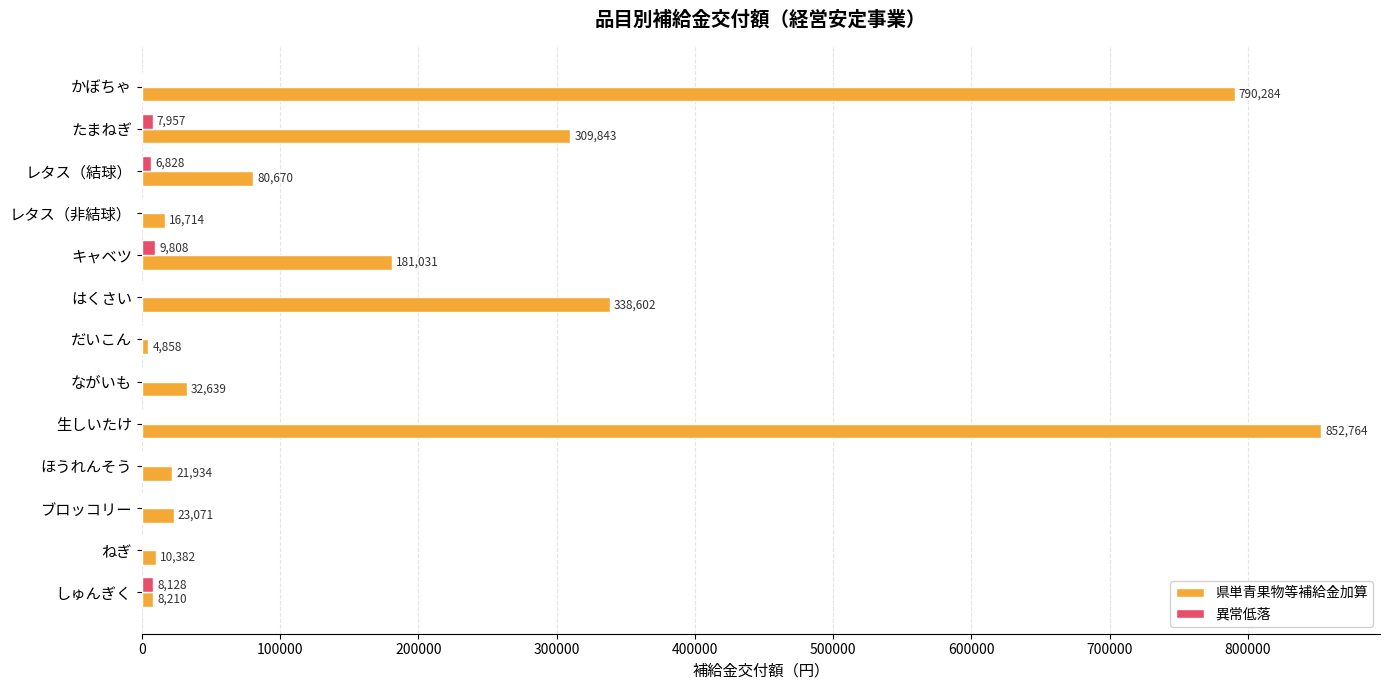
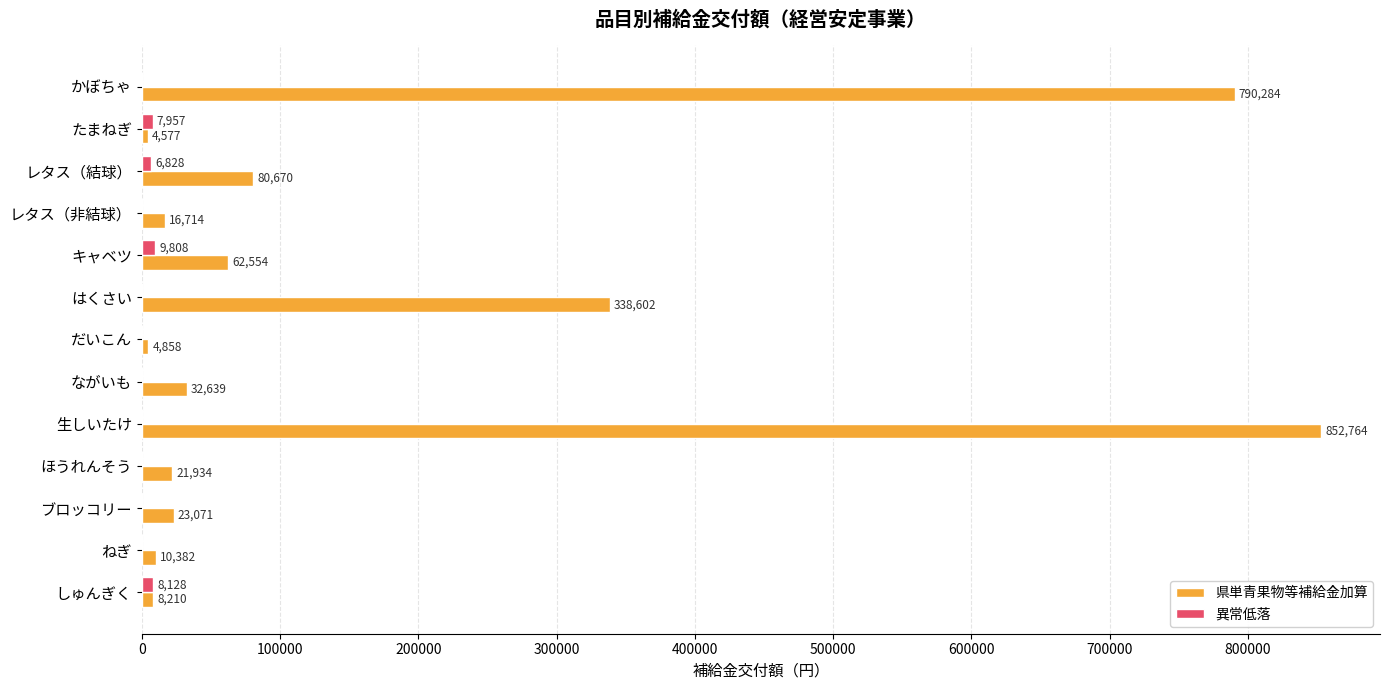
  {
    "県単青果物等補給金加算": {
      "かぼちゃ": "790,284",
-     "たまねぎ": "309,843",
+     "たまねぎ": "4,577",
      "レタス（結球）": "80,670",
      "レタス（非結球）": "16,714",
-     "キャベツ": "181,031",
+     "キャベツ": "62,554",
      "はくさい": "338,602",
      "だいこん": "4,858",
      "ながいも": "32,639",
      "生しいたけ": "852,764",
      "ほうれんそう": "21,934",
      "ブロッコリー": "23,071",
      "ねぎ": "10,382",
      "しゅんぎく": "8,210"
    },
    "異常低落": {
      "たまねぎ": "7,957",
      "レタス（結球）": "6,828",
      "キャベツ": "9,808",
      "しゅんぎく": "8,128"
    }
  }
